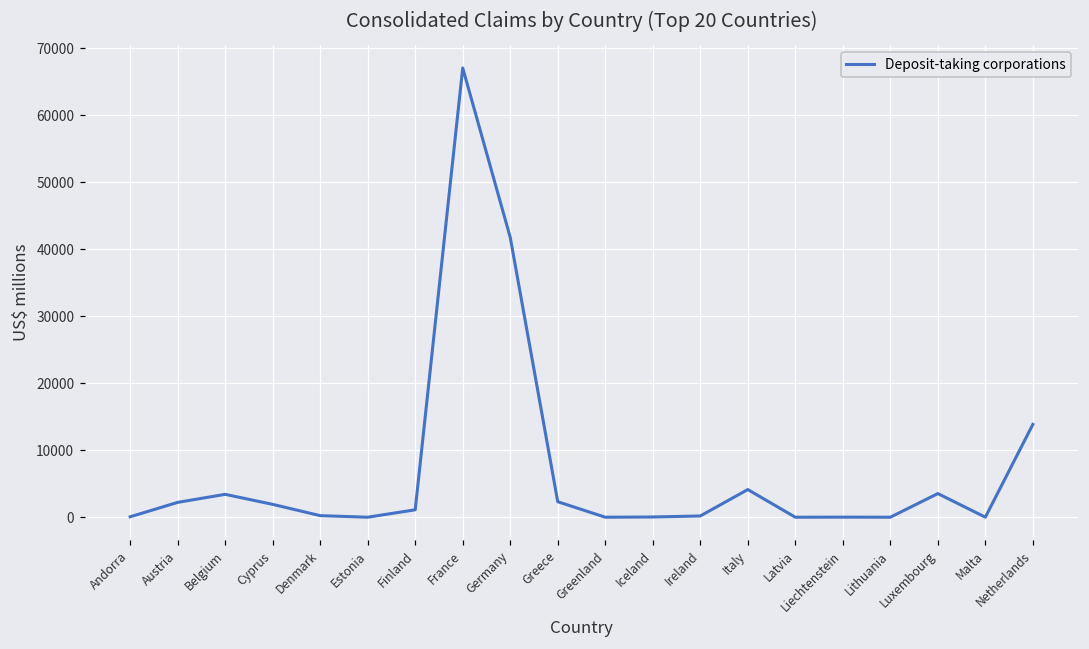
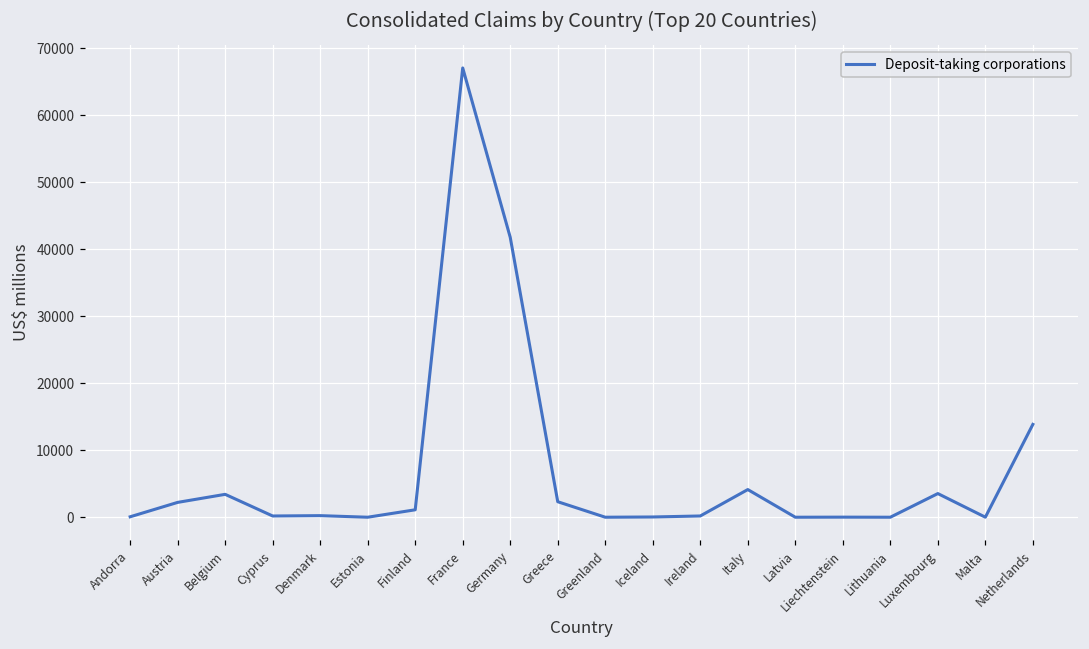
  {
    "Andorra": 0,
    "Austria": 2000,
    "Belgium": 3000,
-   "Cyprus": 2000,
+   "Cyprus": 0,
    "Denmark": 0,
    "Estonia": 0,
    "Finland": 1000,
    "France": 67000,
    "Germany": 42000,
    "Greece": 2000,
    "Greenland": 0,
    "Iceland": 0,
    "Ireland": 0,
    "Italy": 4000,
    "Latvia": 0,
    "Liechtenstein": 0,
    "Lithuania": 0,
    "Luxembourg": 4000,
    "Malta": 0,
    "Netherlands": 14000
  }
